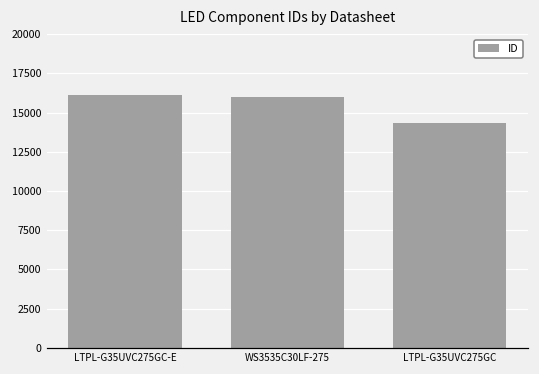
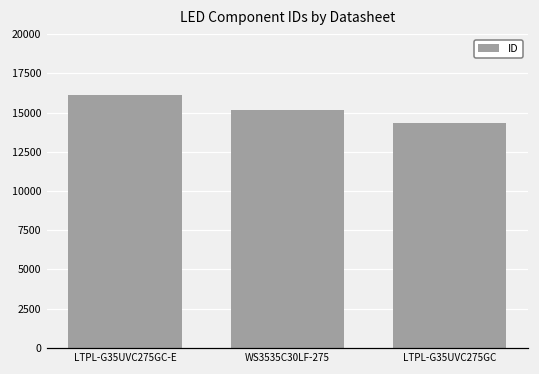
  {
    "LTPL-G35UVC275GC-E": 16100,
-   "WS3535C30LF-275": 16000,
+   "WS3535C30LF-275": 15200,
    "LTPL-G35UVC275GC": 14300
  }
